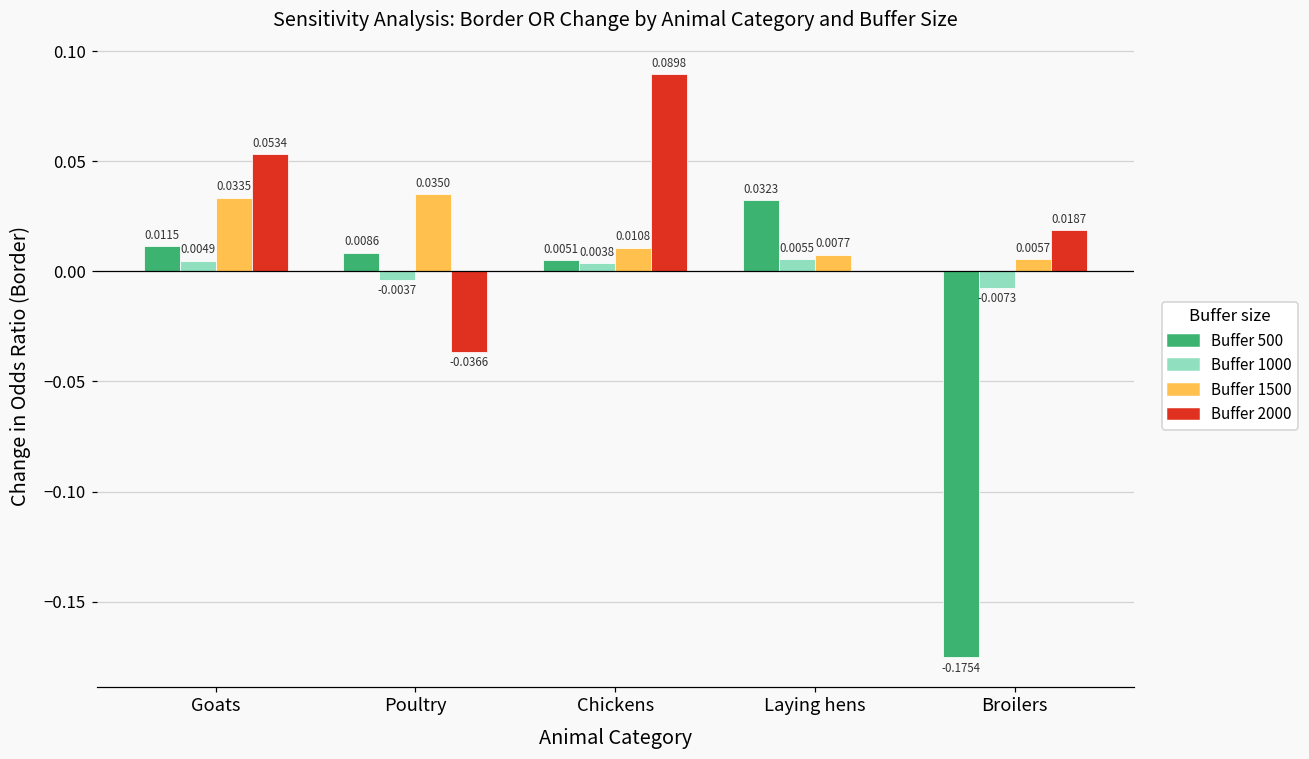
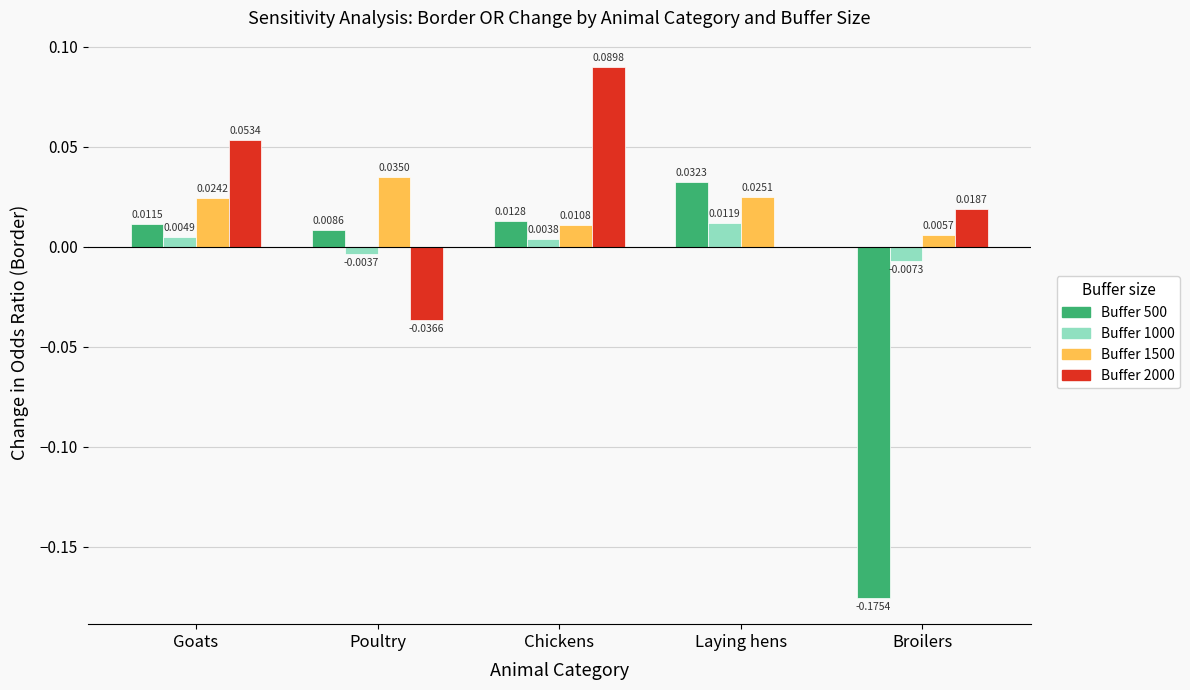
  {
    "Buffer 500": {
      "Goats": 0.0115,
      "Poultry": 0.0086,
-     "Chickens": 0.0051,
+     "Chickens": 0.0128,
      "Laying hens": 0.0323,
      "Broilers": -0.1754
    },
    "Buffer 1000": {
      "Goats": 0.0049,
      "Poultry": -0.0037,
      "Chickens": 0.0038,
-     "Laying hens": 0.0055,
+     "Laying hens": 0.0119,
      "Broilers": -0.0073
    },
    "Buffer 1500": {
-     "Goats": 0.0335,
+     "Goats": 0.0242,
      "Poultry": 0.0350,
      "Chickens": 0.0108,
-     "Laying hens": 0.0077,
+     "Laying hens": 0.0251,
      "Broilers": 0.0057
    },
    "Buffer 2000": {
      "Goats": 0.0534,
      "Poultry": -0.0366,
      "Chickens": 0.0898,
      "Broilers": 0.0187
    }
  }
